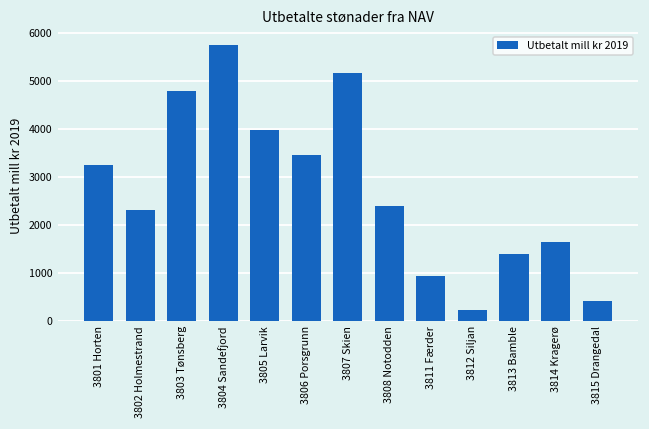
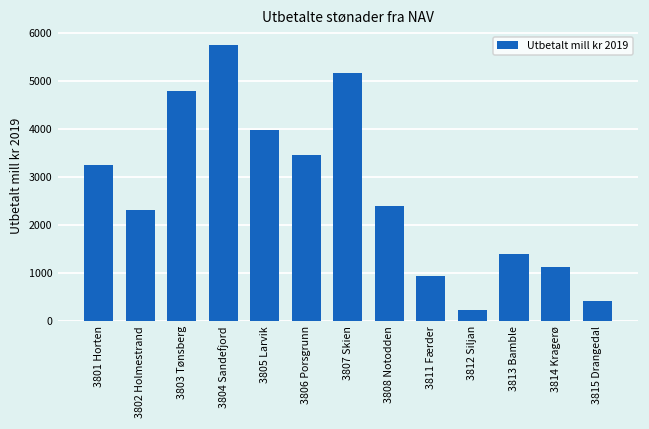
  {
    "3801 Horten": 3200,
    "3802 Holmestrand": 2300,
    "3803 Tønsberg": 4800,
    "3804 Sandefjord": 5700,
    "3805 Larvik": 4000,
    "3806 Porsgrunn": 3400,
    "3807 Skien": 5100,
    "3808 Notodden": 2400,
    "3811 Færder": 900,
    "3812 Siljan": 200,
    "3813 Bamble": 1400,
-   "3814 Kragerø": 1600,
+   "3814 Kragerø": 1100,
    "3815 Drangedal": 400
  }
